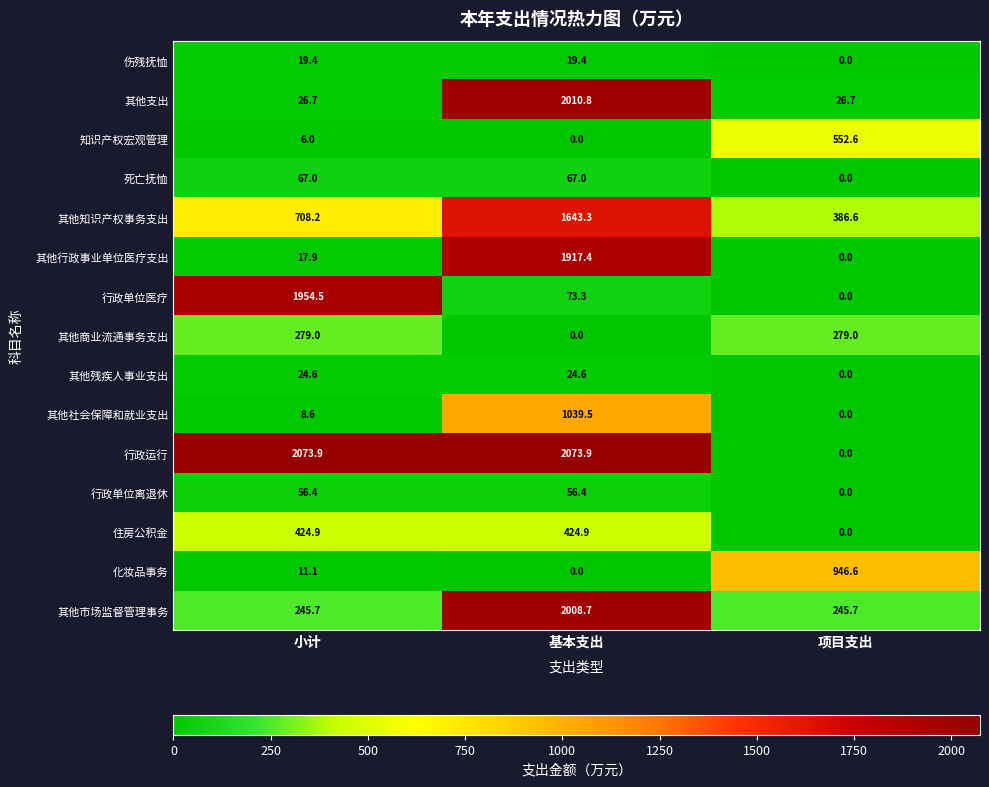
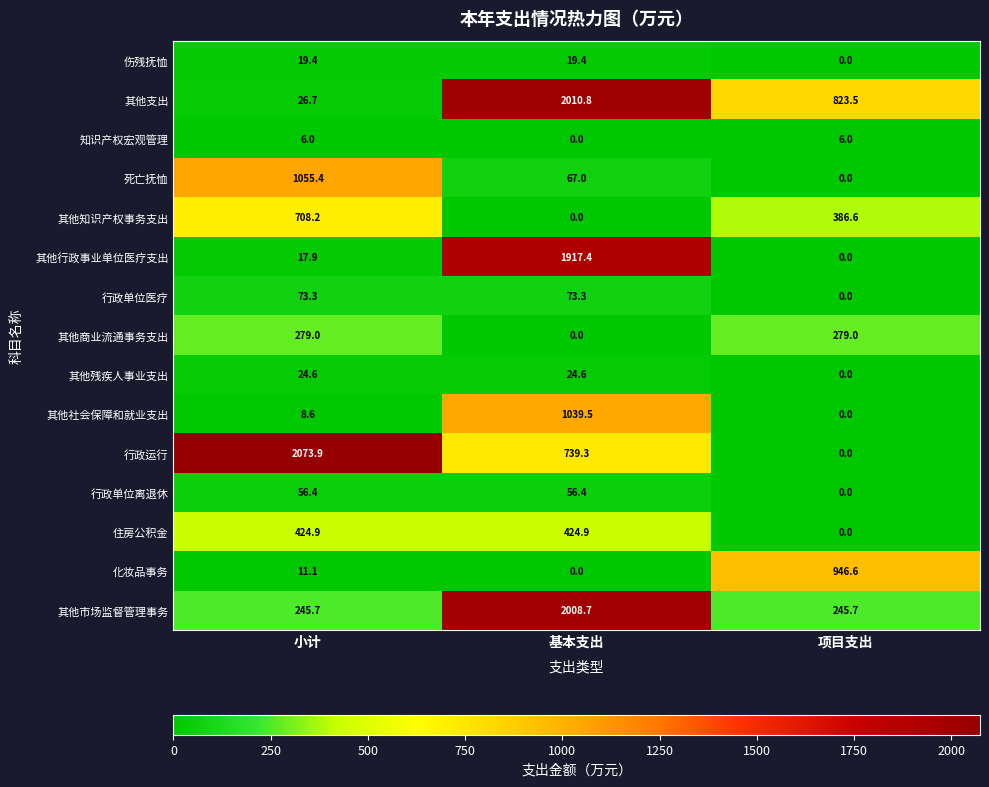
  {
    "伤残抚恤": {
      "小计": 19.4,
      "基本支出": 19.4,
      "项目支出": 0.0
    },
    "其他支出": {
      "小计": 26.7,
      "基本支出": 2010.8,
-     "项目支出": 26.7
+     "项目支出": 823.5
    },
    "知识产权宏观管理": {
      "小计": 6.0,
      "基本支出": 0.0,
-     "项目支出": 552.6
+     "项目支出": 6.0
    },
    "死亡抚恤": {
-     "小计": 67.0,
+     "小计": 1055.4,
      "基本支出": 67.0,
      "项目支出": 0.0
    },
    "其他知识产权事务支出": {
      "小计": 708.2,
-     "基本支出": 1643.3,
+     "基本支出": 0.0,
      "项目支出": 386.6
    },
    "其他行政事业单位医疗支出": {
      "小计": 17.9,
      "基本支出": 1917.4,
      "项目支出": 0.0
    },
    "行政单位医疗": {
-     "小计": 1954.5,
+     "小计": 73.3,
      "基本支出": 73.3,
      "项目支出": 0.0
    },
    "其他商业流通事务支出": {
      "小计": 279.0,
      "基本支出": 0.0,
      "项目支出": 279.0
    },
    "其他残疾人事业支出": {
      "小计": 24.6,
      "基本支出": 24.6,
      "项目支出": 0.0
    },
    "其他社会保障和就业支出": {
      "小计": 8.6,
      "基本支出": 1039.5,
      "项目支出": 0.0
    },
    "行政运行": {
      "小计": 2073.9,
-     "基本支出": 2073.9,
+     "基本支出": 739.3,
      "项目支出": 0.0
    },
    "行政单位离退休": {
      "小计": 56.4,
      "基本支出": 56.4,
      "项目支出": 0.0
    },
    "住房公积金": {
      "小计": 424.9,
      "基本支出": 424.9,
      "项目支出": 0.0
    },
    "化妆品事务": {
      "小计": 11.1,
      "基本支出": 0.0,
      "项目支出": 946.6
    },
    "其他市场监督管理事务": {
      "小计": 245.7,
      "基本支出": 2008.7,
      "项目支出": 245.7
    }
  }
